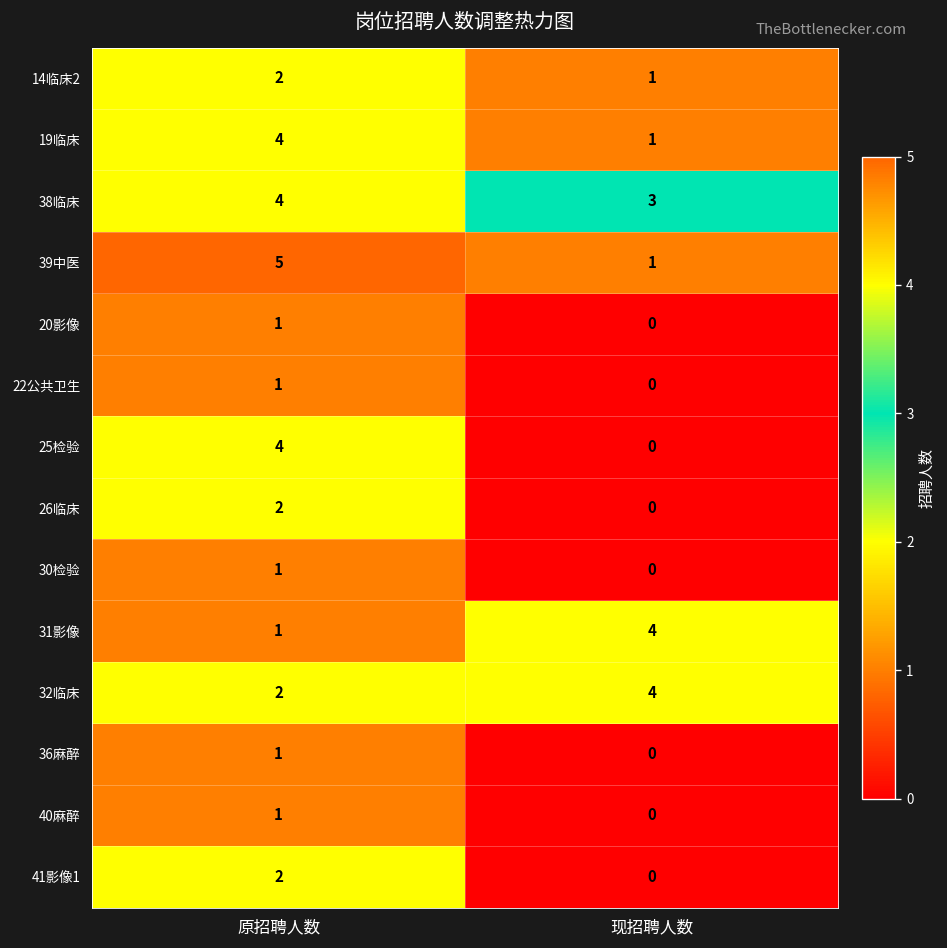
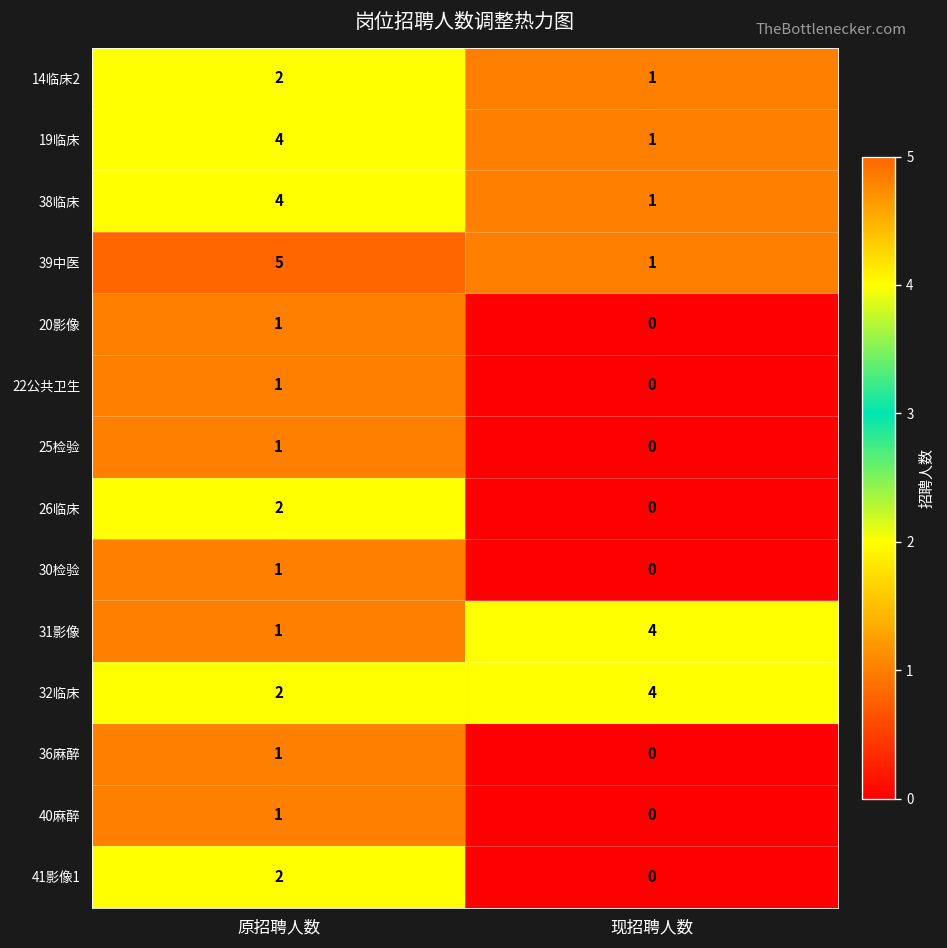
  {
    "14临床2": {
      "原招聘人数": 2,
      "现招聘人数": 1
    },
    "19临床": {
      "原招聘人数": 4,
      "现招聘人数": 1
    },
    "38临床": {
      "原招聘人数": 4,
-     "现招聘人数": 3
+     "现招聘人数": 1
    },
    "39中医": {
      "原招聘人数": 5,
      "现招聘人数": 1
    },
    "20影像": {
      "原招聘人数": 1,
      "现招聘人数": 0
    },
    "22公共卫生": {
      "原招聘人数": 1,
      "现招聘人数": 0
    },
    "25检验": {
-     "原招聘人数": 4,
+     "原招聘人数": 1,
      "现招聘人数": 0
    },
    "26临床": {
      "原招聘人数": 2,
      "现招聘人数": 0
    },
    "30检验": {
      "原招聘人数": 1,
      "现招聘人数": 0
    },
    "31影像": {
      "原招聘人数": 1,
      "现招聘人数": 4
    },
    "32临床": {
      "原招聘人数": 2,
      "现招聘人数": 4
    },
    "36麻醉": {
      "原招聘人数": 1,
      "现招聘人数": 0
    },
    "40麻醉": {
      "原招聘人数": 1,
      "现招聘人数": 0
    },
    "41影像1": {
      "原招聘人数": 2,
      "现招聘人数": 0
    }
  }
